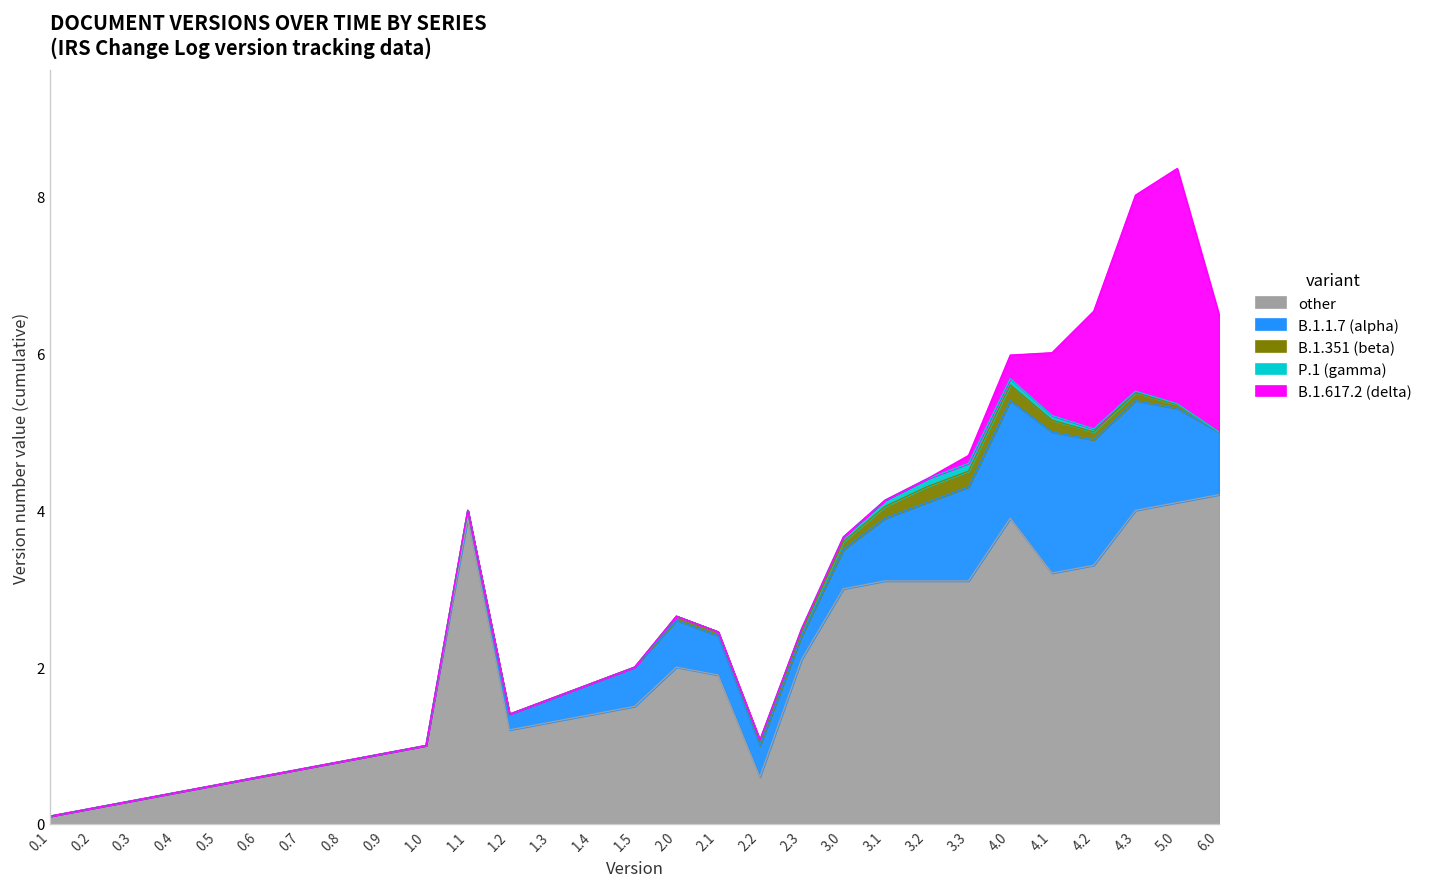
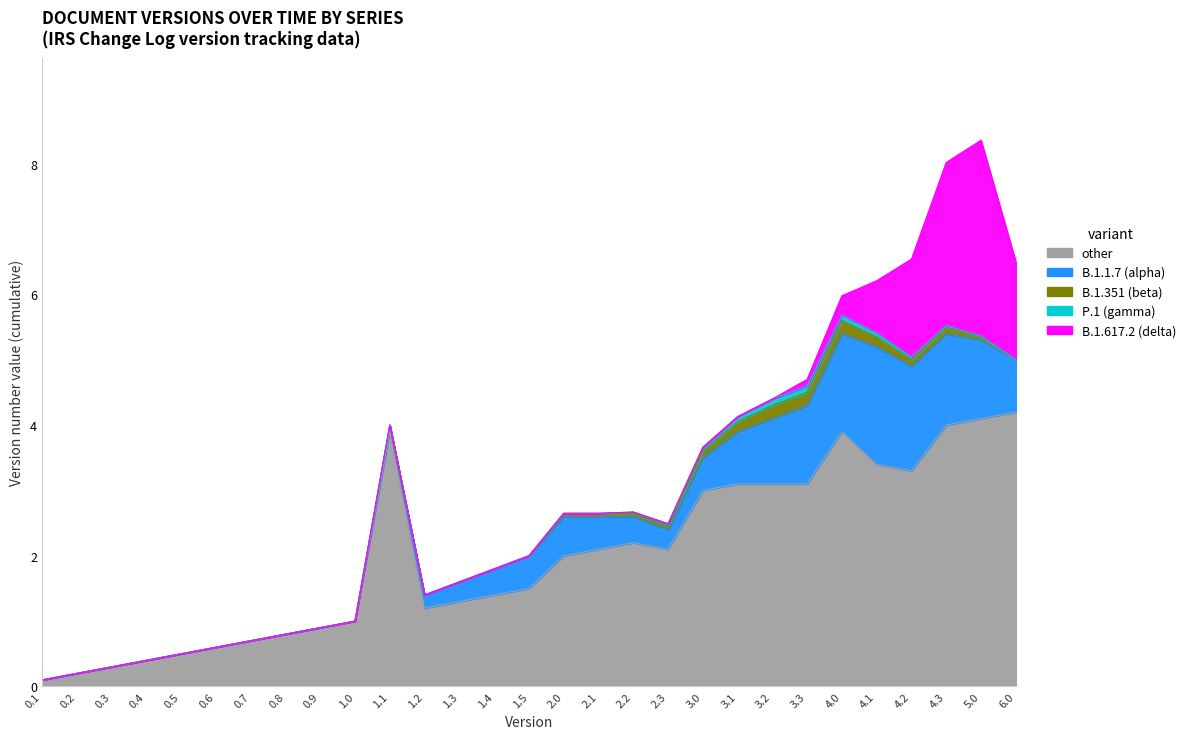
  {
    "other": {
      "1.1": 3.9,
      "1.2": 1.2,
      "1.3": 1.3,
      "1.4": 1.4,
      "1.5": 1.5,
      "2.0": 2.0,
-     "2.1": 1.9,
-     "2.2": 0.6,
+     "2.1": 2.1,
+     "2.2": 2.2,
      "2.3": 2.1,
      "3.0": 3.0,
      "3.1": 3.1,
      "3.2": 3.1,
      "3.3": 3.1,
      "4.0": 3.9,
-     "4.1": 3.2,
+     "4.1": 3.4,
      "4.2": 3.3,
      "4.3": 4.0,
      "5.0": 4.1,
      "6.0": 4.2
    },
    "B.1.1.7 (alpha)": {
      "2.0": 0.6,
      "2.1": 0.5,
      "2.2": 0.4,
      "2.3": 0.3,
      "3.0": 0.5,
      "3.1": 0.8,
      "3.2": 1.0,
      "3.3": 1.2,
      "4.0": 1.5,
      "4.1": 1.8,
      "4.2": 1.6,
      "4.3": 1.4,
      "5.0": 1.2
    },
    "B.1.351 (beta)": {
      "2.3": 0.0,
      "3.0": 0.1,
      "3.1": 0.2,
      "3.2": 0.2,
      "3.3": 0.2,
      "4.0": 0.2,
      "4.1": 0.2,
      "4.2": 0.1
    },
    "P.1 (gamma)": {
      "3.3": 0.1,
      "4.0": 0.1,
      "4.1": 0.1,
      "4.2": 0.0
    },
    "B.1.617.2 (delta)": {
      "3.3": 0.1,
      "4.0": 0.3,
      "4.1": 0.8,
      "4.2": 1.5,
      "4.3": 2.5,
      "5.0": 3.0,
      "6.0": 1.5
    }
  }
